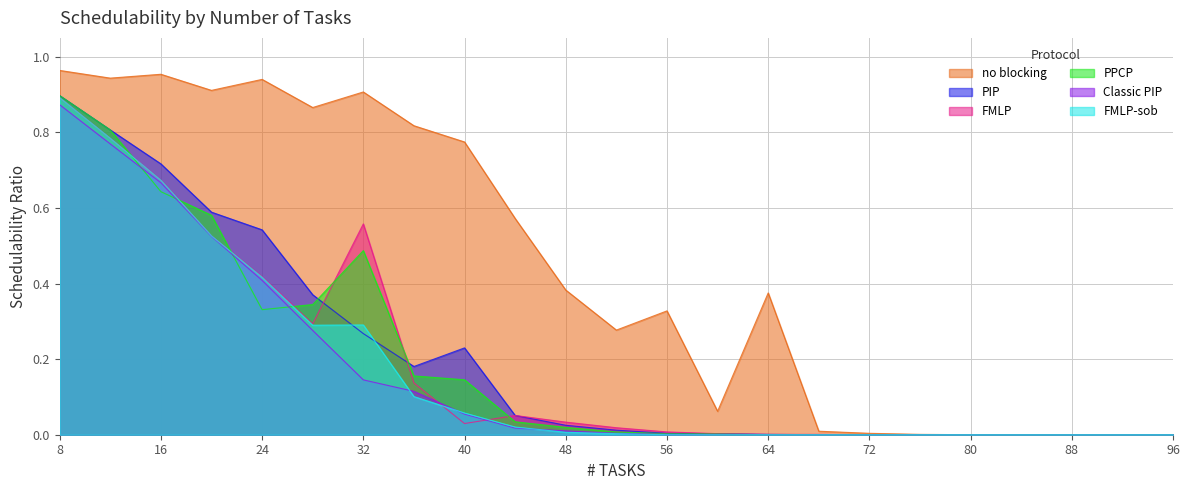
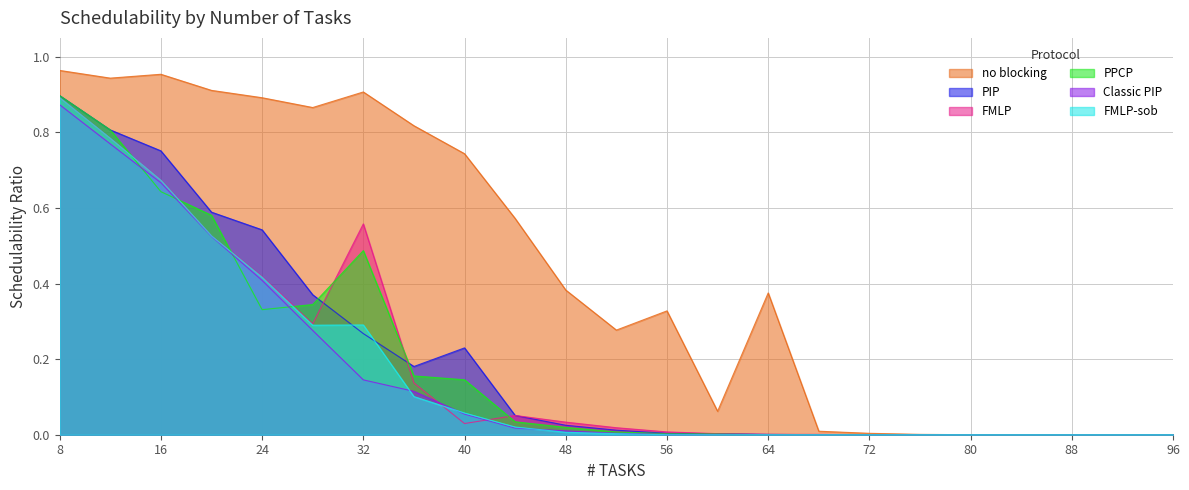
  {
    "no blocking": {
      "8": 0.96,
      "16": 0.95,
-     "24": 0.94,
+     "24": 0.89,
      "32": 0.91,
-     "40": 0.77,
+     "40": 0.74,
      "48": 0.38,
      "56": 0.33,
      "64": 0.38
    },
    "PIP": {
-     "16": 0.72,
+     "16": 0.75,
      "24": 0.54,
      "32": 0.27,
      "40": 0.23
    },
    "FMLP": {
      "32": 0.56,
      "40": 0.03,
      "48": 0.03
    },
    "PPCP": {
      "16": 0.64,
      "24": 0.33,
      "32": 0.49,
      "40": 0.15
    },
    "Classic PIP": {
      "8": 0.87,
      "24": 0.41,
      "32": 0.15
    },
    "FMLP-sob": {
      "32": 0.29
    }
  }
